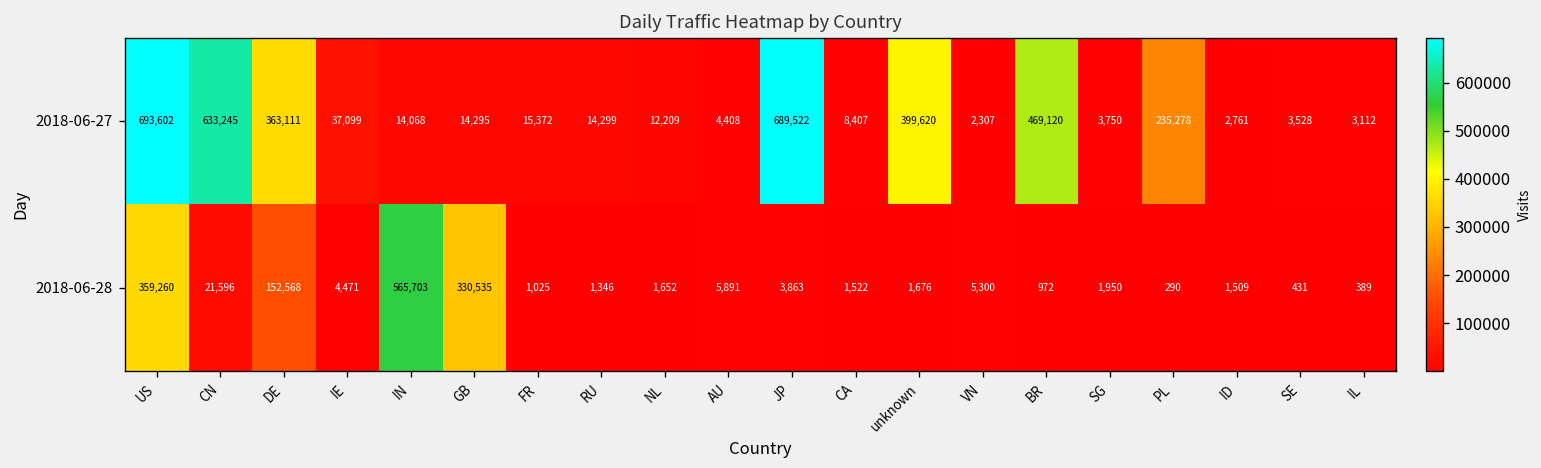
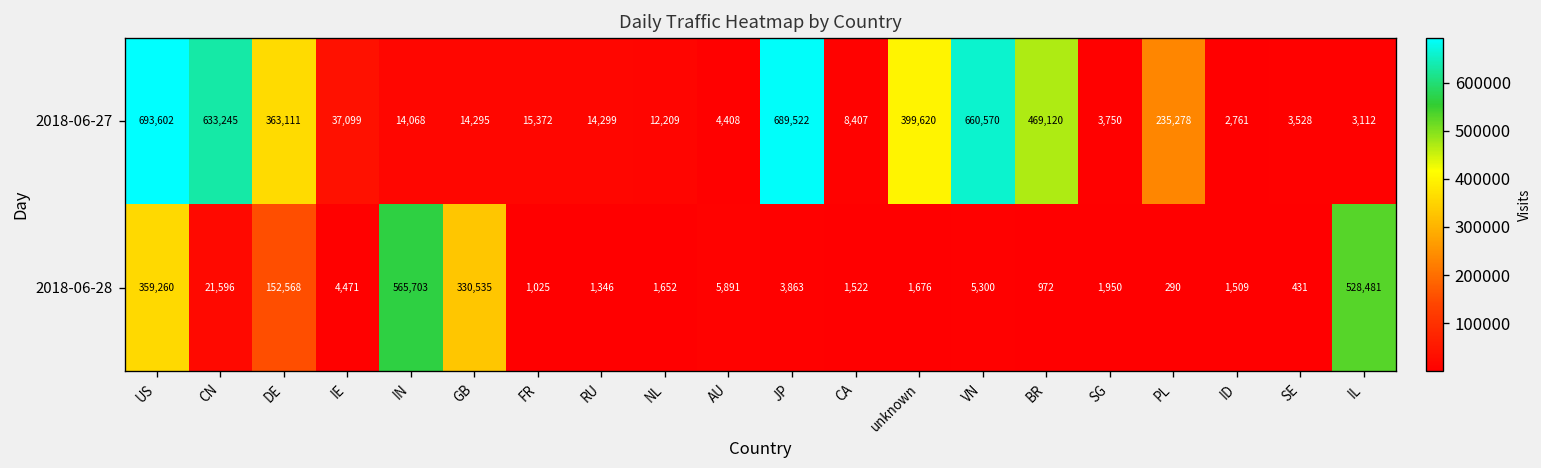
  {
    "2018-06-27": {
      "US": "693,602",
      "CN": "633,245",
      "DE": "363,111",
      "IE": "37,099",
      "IN": "14,068",
      "GB": "14,295",
      "FR": "15,372",
      "RU": "14,299",
      "NL": "12,209",
      "AU": "4,408",
      "JP": "689,522",
      "CA": "8,407",
      "unknown": "399,620",
-     "VN": "2,307",
+     "VN": "660,570",
      "BR": "469,120",
      "SG": "3,750",
      "PL": "235,278",
      "ID": "2,761",
      "SE": "3,528",
      "IL": "3,112"
    },
    "2018-06-28": {
      "US": "359,260",
      "CN": "21,596",
      "DE": "152,568",
      "IE": "4,471",
      "IN": "565,703",
      "GB": "330,535",
      "FR": "1,025",
      "RU": "1,346",
      "NL": "1,652",
      "AU": "5,891",
      "JP": "3,863",
      "CA": "1,522",
      "unknown": "1,676",
      "VN": "5,300",
      "BR": "972",
      "SG": "1,950",
      "PL": "290",
      "ID": "1,509",
      "SE": "431",
-     "IL": "389"
+     "IL": "528,481"
    }
  }
